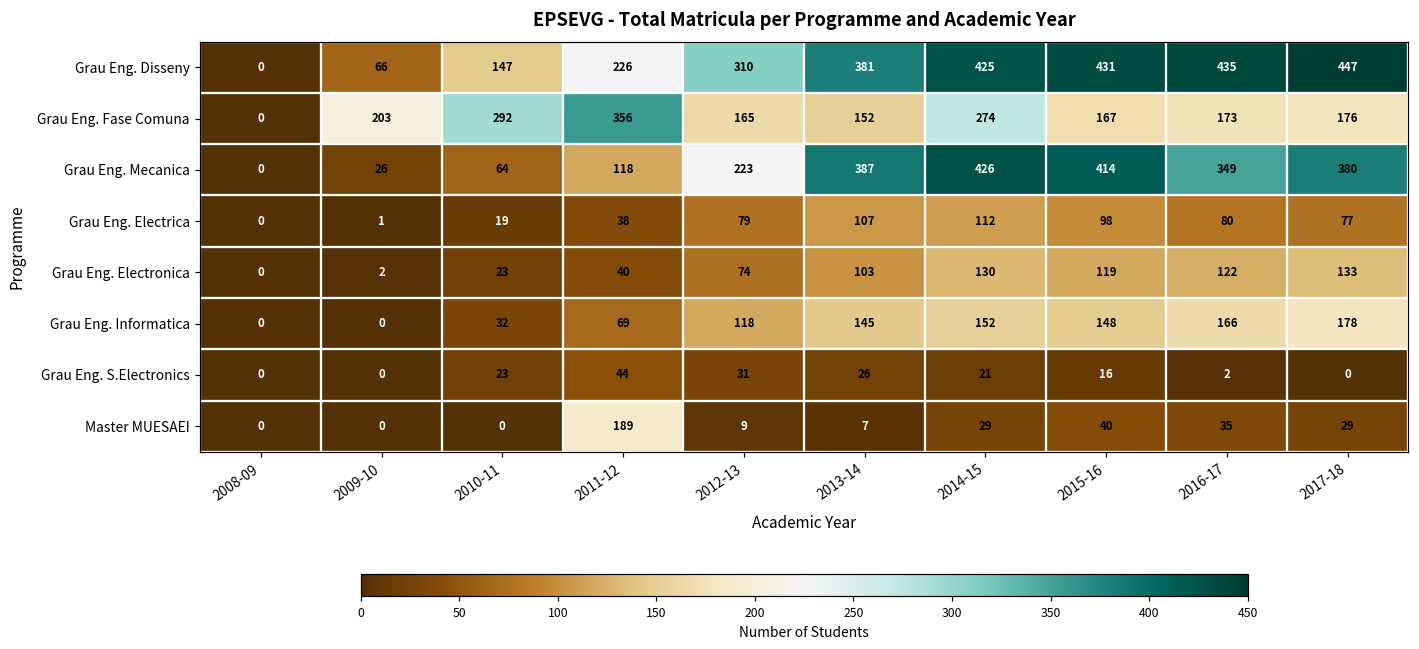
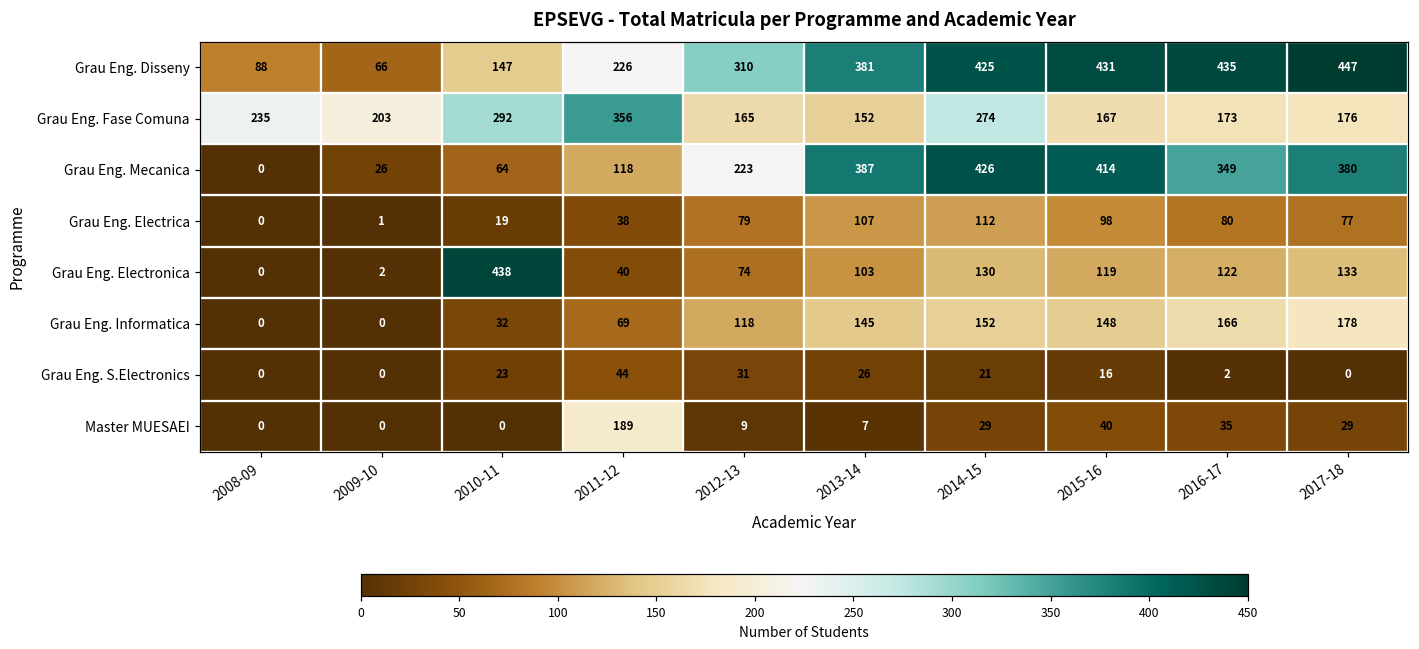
  {
    "Grau Eng. Disseny": {
-     "2008-09": 0,
+     "2008-09": 88,
      "2009-10": 66,
      "2010-11": 147,
      "2011-12": 226,
      "2012-13": 310,
      "2013-14": 381,
      "2014-15": 425,
      "2015-16": 431,
      "2016-17": 435,
      "2017-18": 447
    },
    "Grau Eng. Fase Comuna": {
-     "2008-09": 0,
+     "2008-09": 235,
      "2009-10": 203,
      "2010-11": 292,
      "2011-12": 356,
      "2012-13": 165,
      "2013-14": 152,
      "2014-15": 274,
      "2015-16": 167,
      "2016-17": 173,
      "2017-18": 176
    },
    "Grau Eng. Mecanica": {
      "2008-09": 0,
      "2009-10": 26,
      "2010-11": 64,
      "2011-12": 118,
      "2012-13": 223,
      "2013-14": 387,
      "2014-15": 426,
      "2015-16": 414,
      "2016-17": 349,
      "2017-18": 380
    },
    "Grau Eng. Electrica": {
      "2008-09": 0,
      "2009-10": 1,
      "2010-11": 19,
      "2011-12": 38,
      "2012-13": 79,
      "2013-14": 107,
      "2014-15": 112,
      "2015-16": 98,
      "2016-17": 80,
      "2017-18": 77
    },
    "Grau Eng. Electronica": {
      "2008-09": 0,
      "2009-10": 2,
-     "2010-11": 23,
+     "2010-11": 438,
      "2011-12": 40,
      "2012-13": 74,
      "2013-14": 103,
      "2014-15": 130,
      "2015-16": 119,
      "2016-17": 122,
      "2017-18": 133
    },
    "Grau Eng. Informatica": {
      "2008-09": 0,
      "2009-10": 0,
      "2010-11": 32,
      "2011-12": 69,
      "2012-13": 118,
      "2013-14": 145,
      "2014-15": 152,
      "2015-16": 148,
      "2016-17": 166,
      "2017-18": 178
    },
    "Grau Eng. S.Electronics": {
      "2008-09": 0,
      "2009-10": 0,
      "2010-11": 23,
      "2011-12": 44,
      "2012-13": 31,
      "2013-14": 26,
      "2014-15": 21,
      "2015-16": 16,
      "2016-17": 2,
      "2017-18": 0
    },
    "Master MUESAEI": {
      "2008-09": 0,
      "2009-10": 0,
      "2010-11": 0,
      "2011-12": 189,
      "2012-13": 9,
      "2013-14": 7,
      "2014-15": 29,
      "2015-16": 40,
      "2016-17": 35,
      "2017-18": 29
    }
  }
